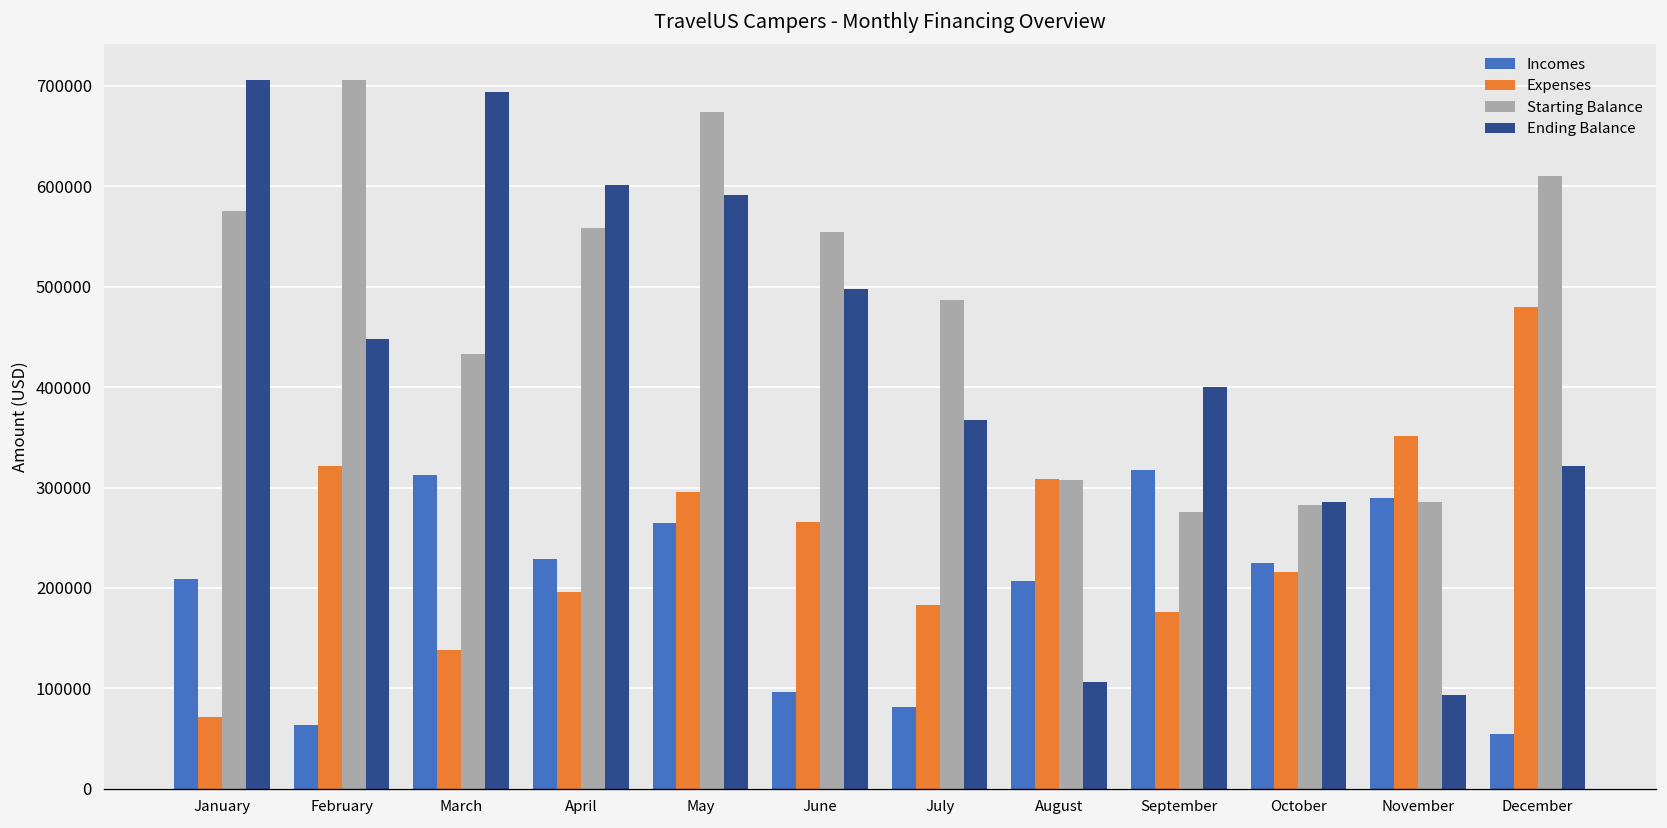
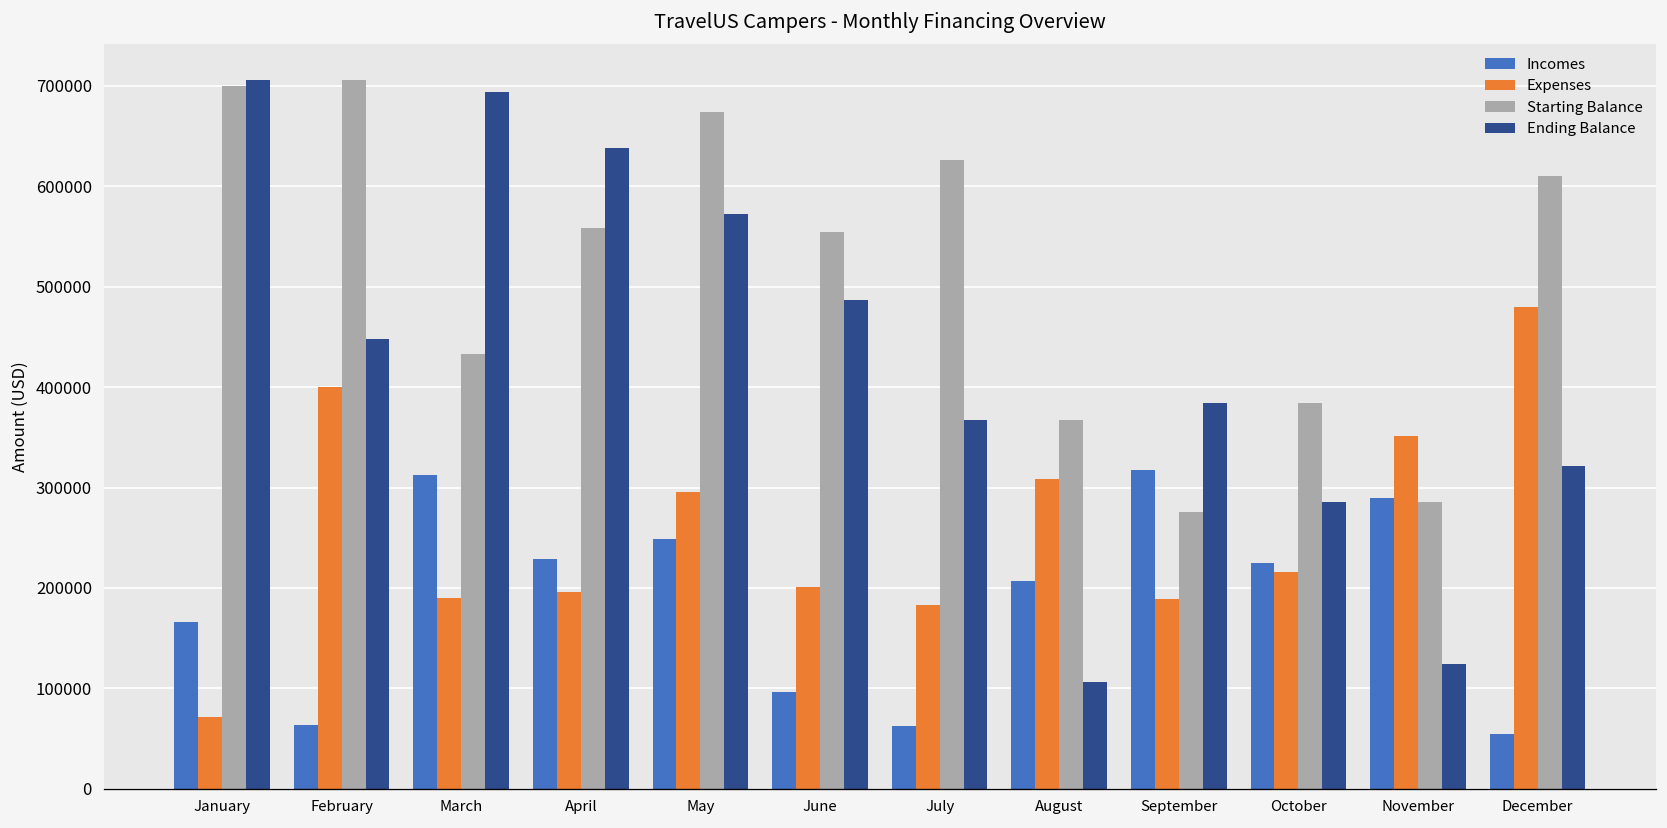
  {
    "Incomes": {
-     "January": 210000,
+     "January": 170000,
      "February": 60000,
      "March": 310000,
      "April": 230000,
-     "May": 260000,
+     "May": 250000,
      "June": 100000,
-     "July": 80000,
+     "July": 60000,
      "August": 210000,
      "September": 320000,
      "October": 220000,
      "November": 290000,
      "December": 50000
    },
    "Expenses": {
      "January": 70000,
-     "February": 320000,
-     "March": 140000,
+     "February": 400000,
+     "March": 190000,
      "April": 200000,
      "May": 300000,
-     "June": 270000,
+     "June": 200000,
      "July": 180000,
      "August": 310000,
-     "September": 180000,
+     "September": 190000,
      "October": 220000,
      "November": 350000,
      "December": 480000
    },
    "Starting Balance": {
-     "January": 580000,
+     "January": 700000,
      "February": 710000,
      "March": 430000,
      "April": 560000,
      "May": 670000,
      "June": 550000,
-     "July": 490000,
-     "August": 310000,
+     "July": 630000,
+     "August": 370000,
      "September": 280000,
-     "October": 280000,
+     "October": 380000,
      "November": 290000,
      "December": 610000
    },
    "Ending Balance": {
      "January": 710000,
      "February": 450000,
      "March": 690000,
-     "April": 600000,
-     "May": 590000,
-     "June": 500000,
+     "April": 640000,
+     "May": 570000,
+     "June": 490000,
      "July": 370000,
      "August": 110000,
-     "September": 400000,
+     "September": 380000,
      "October": 290000,
-     "November": 90000,
+     "November": 120000,
      "December": 320000
    }
  }
